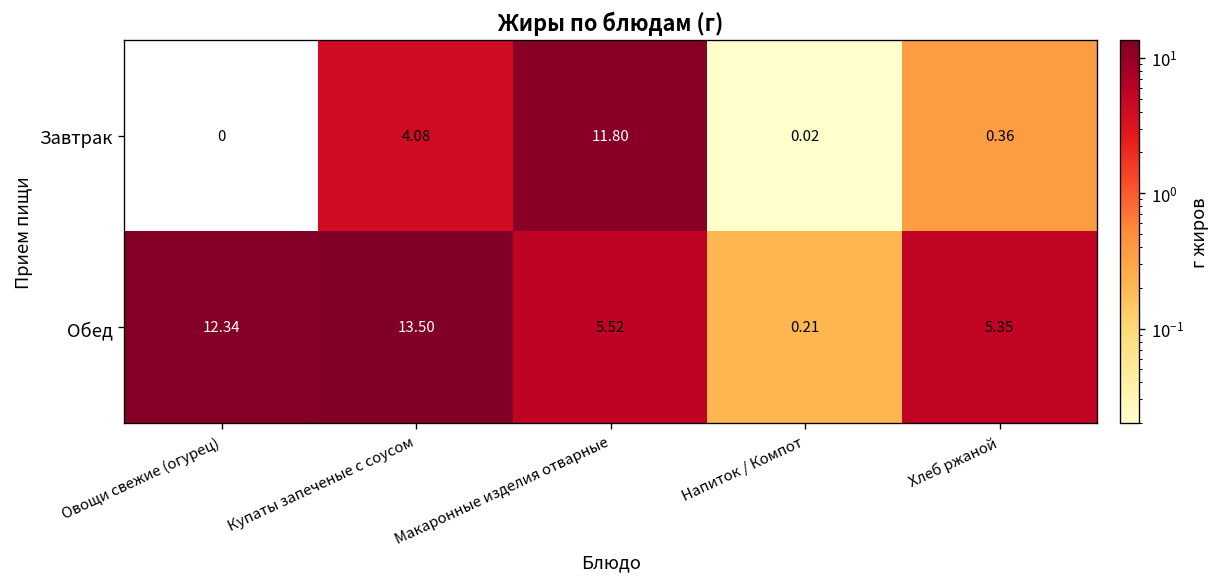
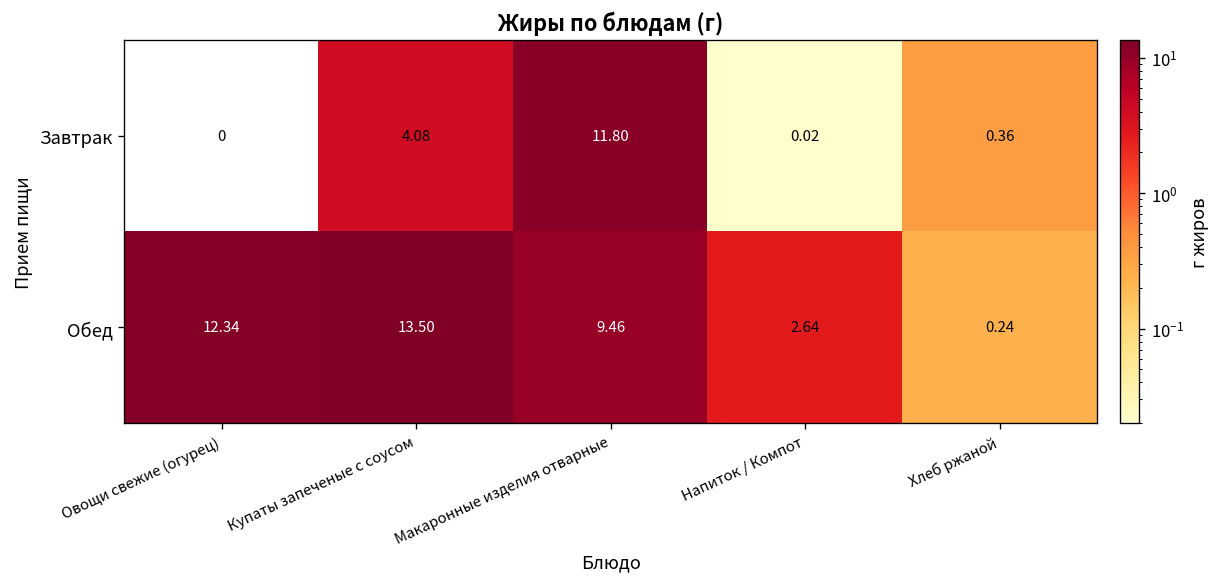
  {
    "Завтрак": {
      "Овощи свежие (огурец)": 0,
      "Купаты запеченые с соусом": 4.08,
      "Макаронные изделия отварные": 11.80,
      "Напиток / Компот": 0.02,
      "Хлеб ржаной": 0.36
    },
    "Обед": {
      "Овощи свежие (огурец)": 12.34,
      "Купаты запеченые с соусом": 13.50,
-     "Макаронные изделия отварные": 5.52,
-     "Напиток / Компот": 0.21,
-     "Хлеб ржаной": 5.35
+     "Макаронные изделия отварные": 9.46,
+     "Напиток / Компот": 2.64,
+     "Хлеб ржаной": 0.24
    }
  }
